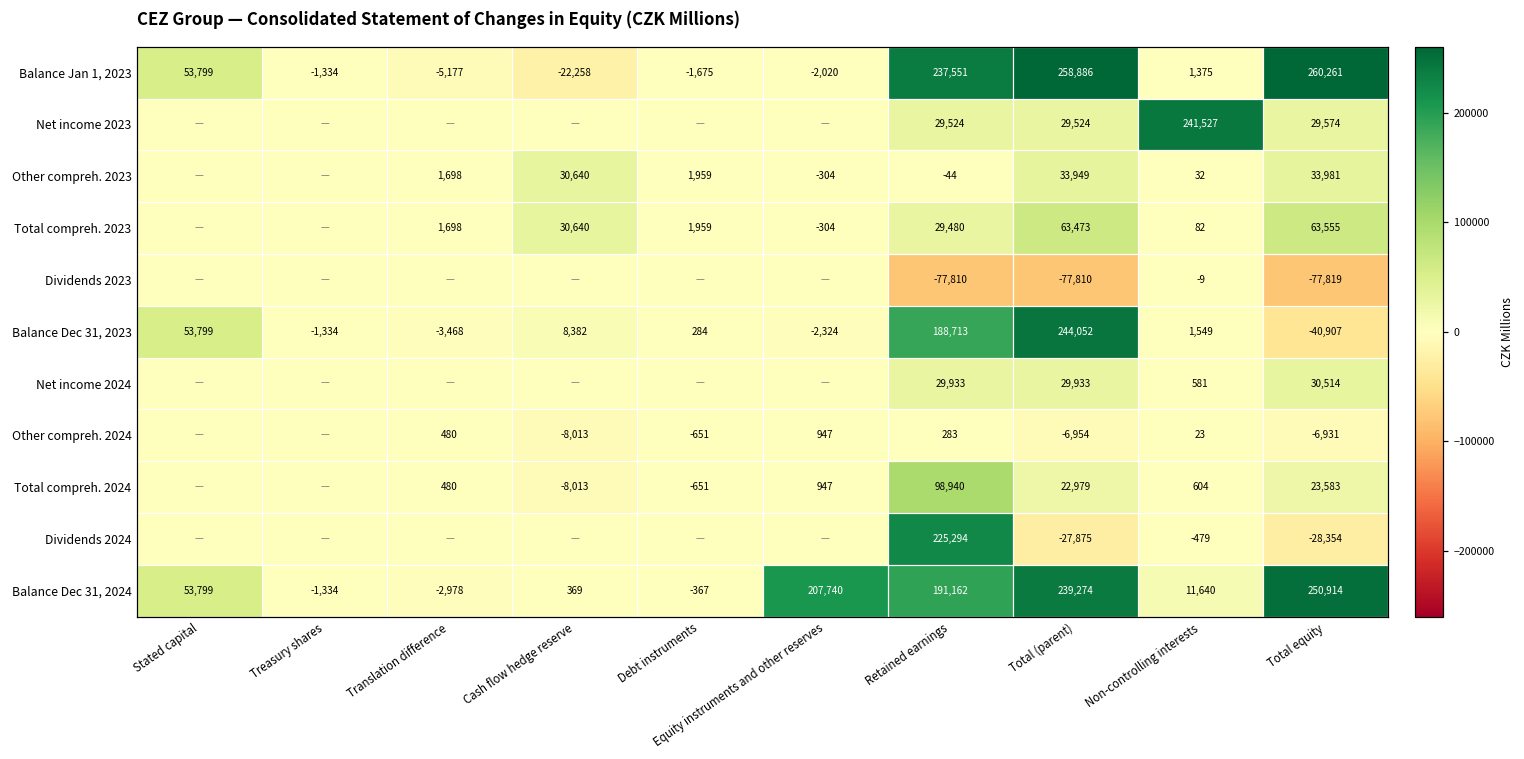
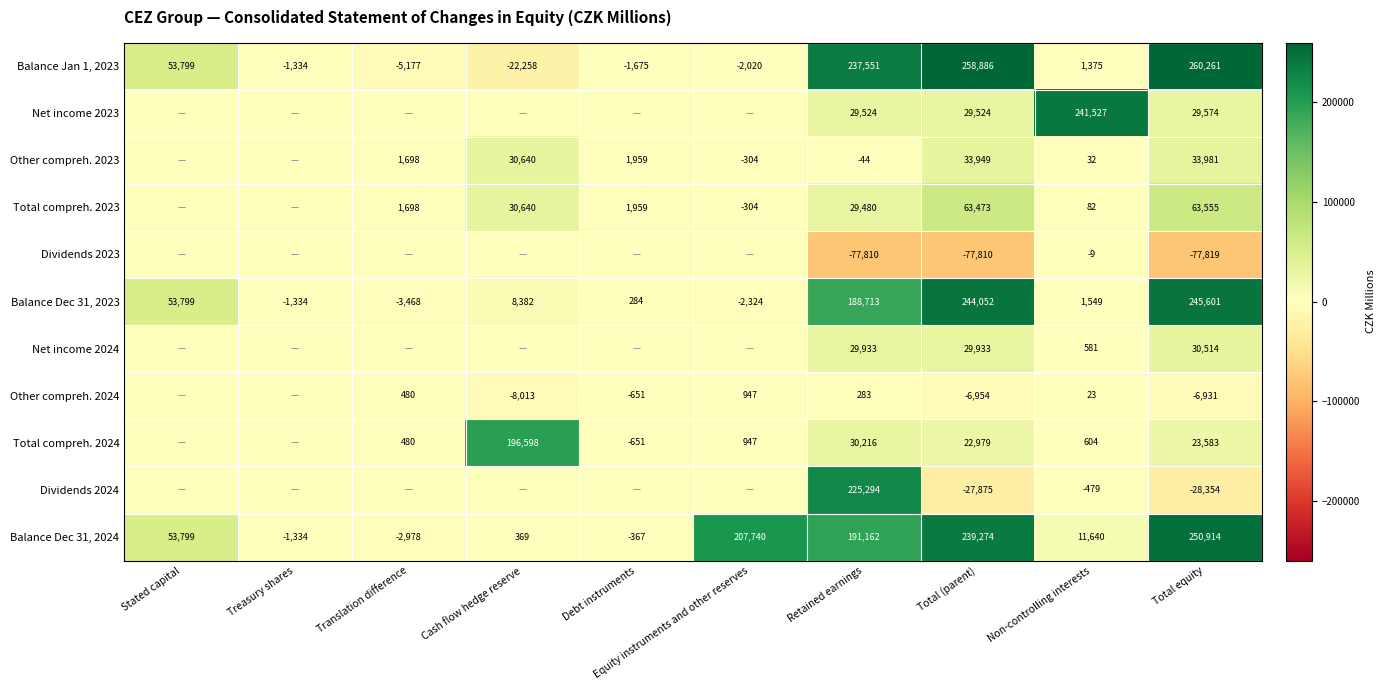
  {
    "Balance Jan 1, 2023": {
      "Stated capital": "53,799",
      "Treasury shares": "-1,334",
      "Translation difference": "-5,177",
      "Cash flow hedge reserve": "-22,258",
      "Debt instruments": "-1,675",
      "Equity instruments and other reserves": "-2,020",
      "Retained earnings": "237,551",
      "Total (parent)": "258,886",
      "Non-controlling interests": "1,375",
      "Total equity": "260,261"
    },
    "Net income 2023": {
      "Retained earnings": "29,524",
      "Total (parent)": "29,524",
      "Non-controlling interests": "241,527",
      "Total equity": "29,574"
    },
    "Other compreh. 2023": {
      "Translation difference": "1,698",
      "Cash flow hedge reserve": "30,640",
      "Debt instruments": "1,959",
      "Equity instruments and other reserves": "-304",
      "Retained earnings": "-44",
      "Total (parent)": "33,949",
      "Non-controlling interests": "32",
      "Total equity": "33,981"
    },
    "Total compreh. 2023": {
      "Translation difference": "1,698",
      "Cash flow hedge reserve": "30,640",
      "Debt instruments": "1,959",
      "Equity instruments and other reserves": "-304",
      "Retained earnings": "29,480",
      "Total (parent)": "63,473",
      "Non-controlling interests": "82",
      "Total equity": "63,555"
    },
    "Dividends 2023": {
      "Retained earnings": "-77,810",
      "Total (parent)": "-77,810",
      "Non-controlling interests": "-9",
      "Total equity": "-77,819"
    },
    "Balance Dec 31, 2023": {
      "Stated capital": "53,799",
      "Treasury shares": "-1,334",
      "Translation difference": "-3,468",
      "Cash flow hedge reserve": "8,382",
      "Debt instruments": "284",
      "Equity instruments and other reserves": "-2,324",
      "Retained earnings": "188,713",
      "Total (parent)": "244,052",
      "Non-controlling interests": "1,549",
-     "Total equity": "-40,907"
+     "Total equity": "245,601"
    },
    "Net income 2024": {
      "Retained earnings": "29,933",
      "Total (parent)": "29,933",
      "Non-controlling interests": "581",
      "Total equity": "30,514"
    },
    "Other compreh. 2024": {
      "Translation difference": "480",
      "Cash flow hedge reserve": "-8,013",
      "Debt instruments": "-651",
      "Equity instruments and other reserves": "947",
      "Retained earnings": "283",
      "Total (parent)": "-6,954",
      "Non-controlling interests": "23",
      "Total equity": "-6,931"
    },
    "Total compreh. 2024": {
      "Translation difference": "480",
-     "Cash flow hedge reserve": "-8,013",
+     "Cash flow hedge reserve": "196,598",
      "Debt instruments": "-651",
      "Equity instruments and other reserves": "947",
-     "Retained earnings": "98,940",
+     "Retained earnings": "30,216",
      "Total (parent)": "22,979",
      "Non-controlling interests": "604",
      "Total equity": "23,583"
    },
    "Dividends 2024": {
      "Retained earnings": "225,294",
      "Total (parent)": "-27,875",
      "Non-controlling interests": "-479",
      "Total equity": "-28,354"
    },
    "Balance Dec 31, 2024": {
      "Stated capital": "53,799",
      "Treasury shares": "-1,334",
      "Translation difference": "-2,978",
      "Cash flow hedge reserve": "369",
      "Debt instruments": "-367",
      "Equity instruments and other reserves": "207,740",
      "Retained earnings": "191,162",
      "Total (parent)": "239,274",
      "Non-controlling interests": "11,640",
      "Total equity": "250,914"
    }
  }
